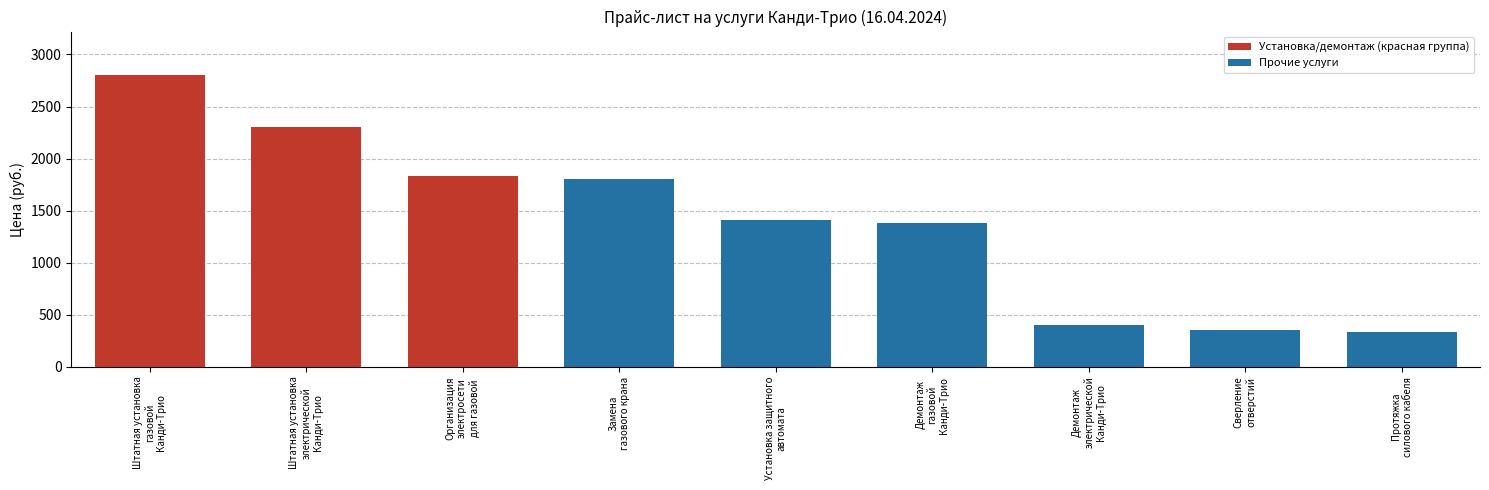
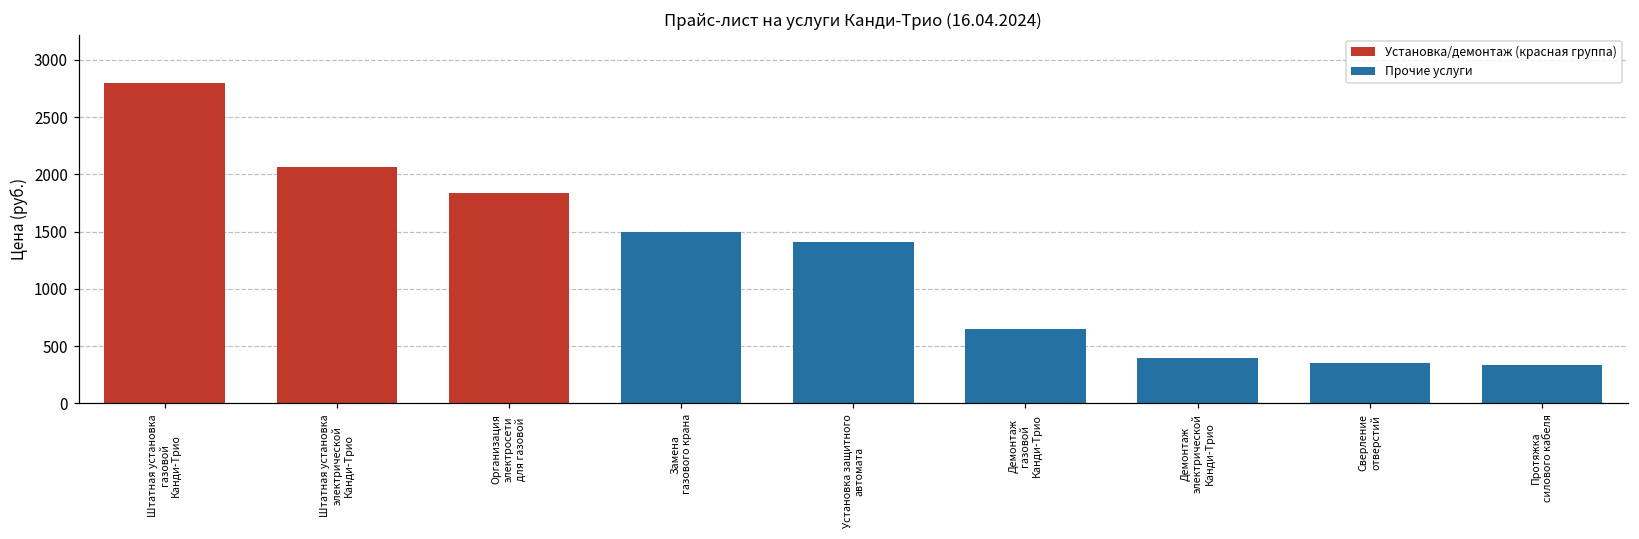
  {
    "Установка/демонтаж (красная группа)": {
      "Штатная установка газовой Канди-Трио": 2800,
-     "Штатная установка электрической Канди-Трио": 2300,
+     "Штатная установка электрической Канди-Трио": 2060,
      "Организация электросети для газовой": 1840
    },
    "Прочие услуги": {
-     "Замена газового крана": 1800,
+     "Замена газового крана": 1500,
      "Установка защитного автомата": 1410,
-     "Демонтаж газовой Канди-Трио": 1380,
+     "Демонтаж газовой Канди-Трио": 650,
      "Демонтаж электрической Канди-Трио": 400,
      "Сверление отверстий": 350,
      "Протяжка силового кабеля": 330
    }
  }
